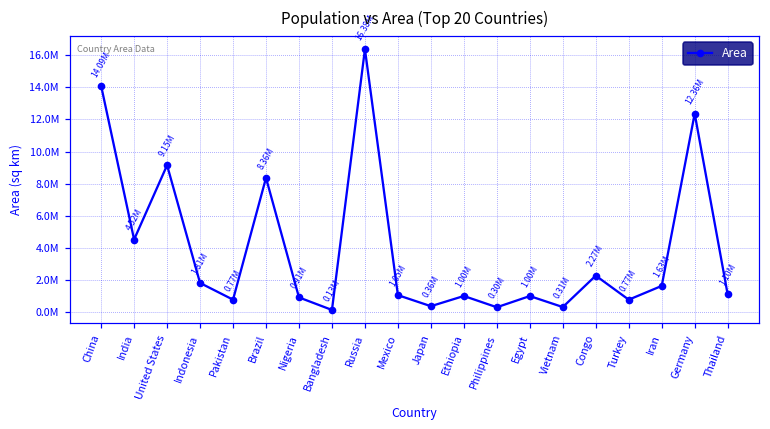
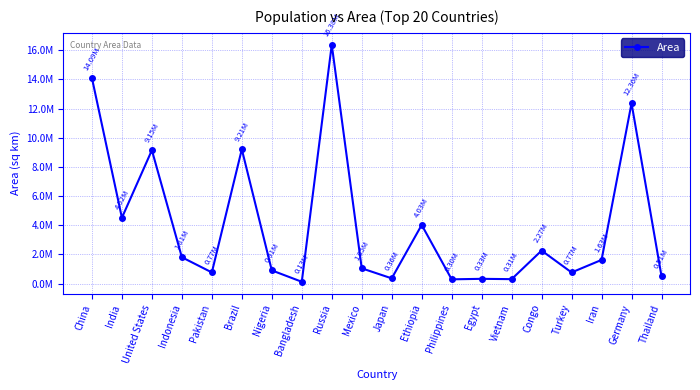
  {
    "India": "4.52M",
    "United States": "9.15M",
    "Indonesia": "1.81M",
    "Pakistan": "0.77M",
-   "Brazil": "8.36M",
+   "Brazil": "9.21M",
    "Nigeria": "0.91M",
    "Bangladesh": "0.13M",
    "Russia": "16.38M",
    "Mexico": "1.05M",
    "Japan": "0.36M",
-   "Ethiopia": "1.00M",
+   "Ethiopia": "4.03M",
    "Philippines": "0.30M",
-   "Egypt": "1.00M",
+   "Egypt": "0.33M",
    "Vietnam": "0.31M",
    "Congo": "2.27M",
    "Turkey": "0.77M",
    "Iran": "1.63M",
    "Germany": "12.36M",
-   "Thailand": "1.10M"
+   "Thailand": "0.51M"
  }
